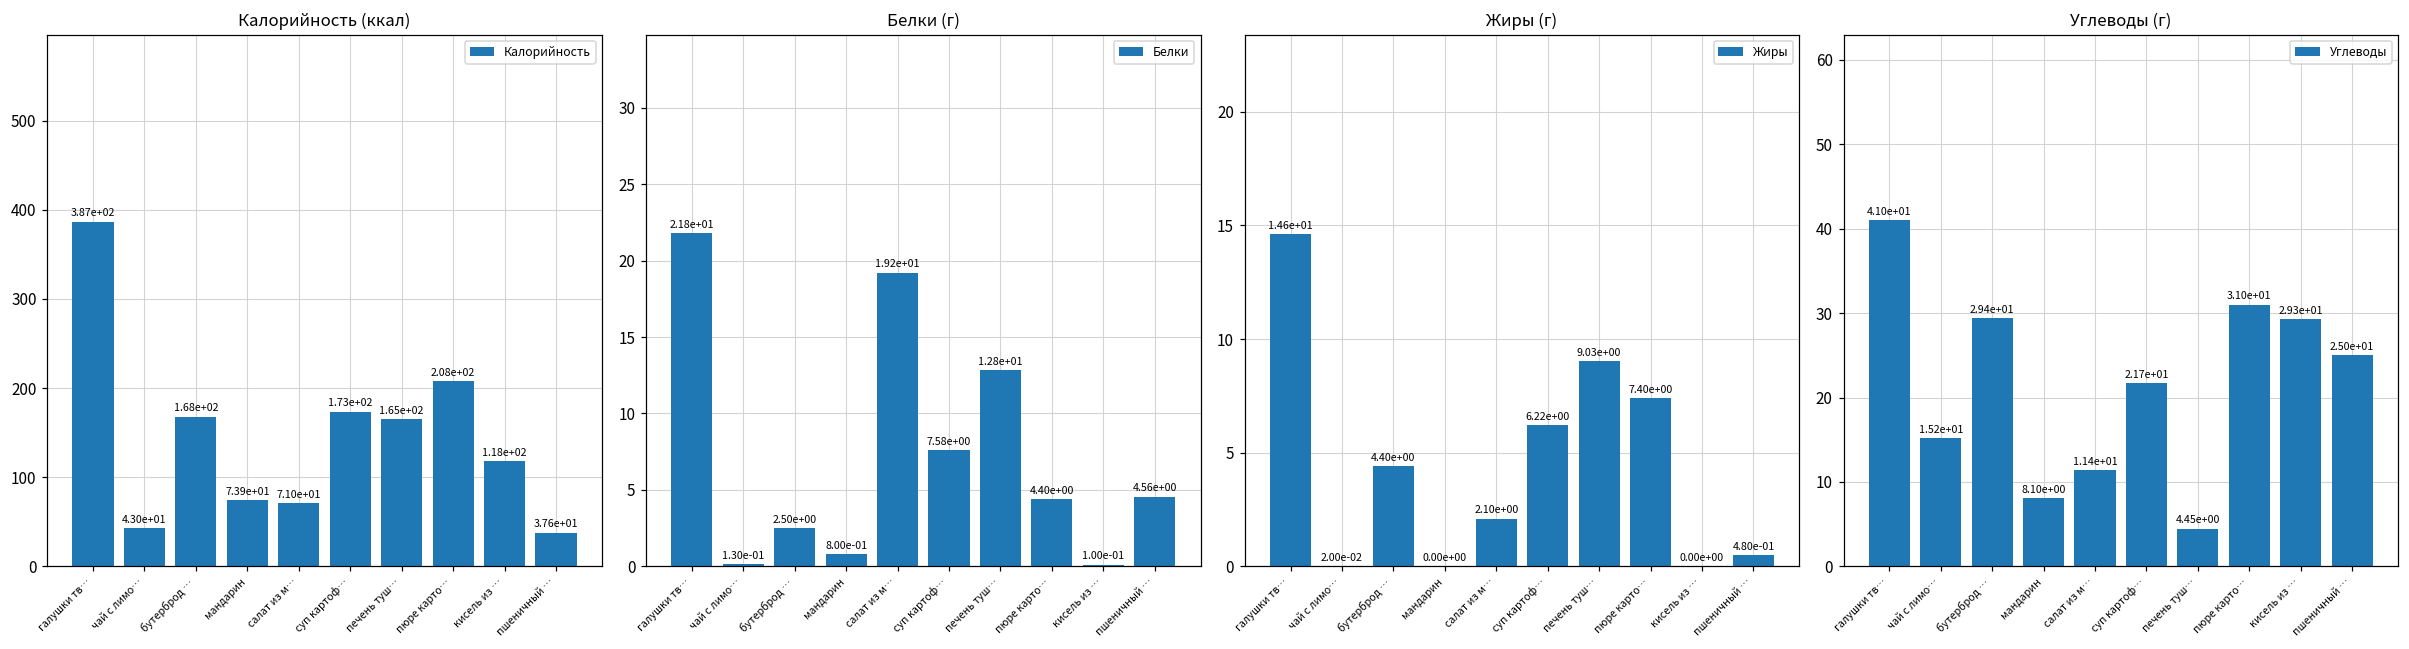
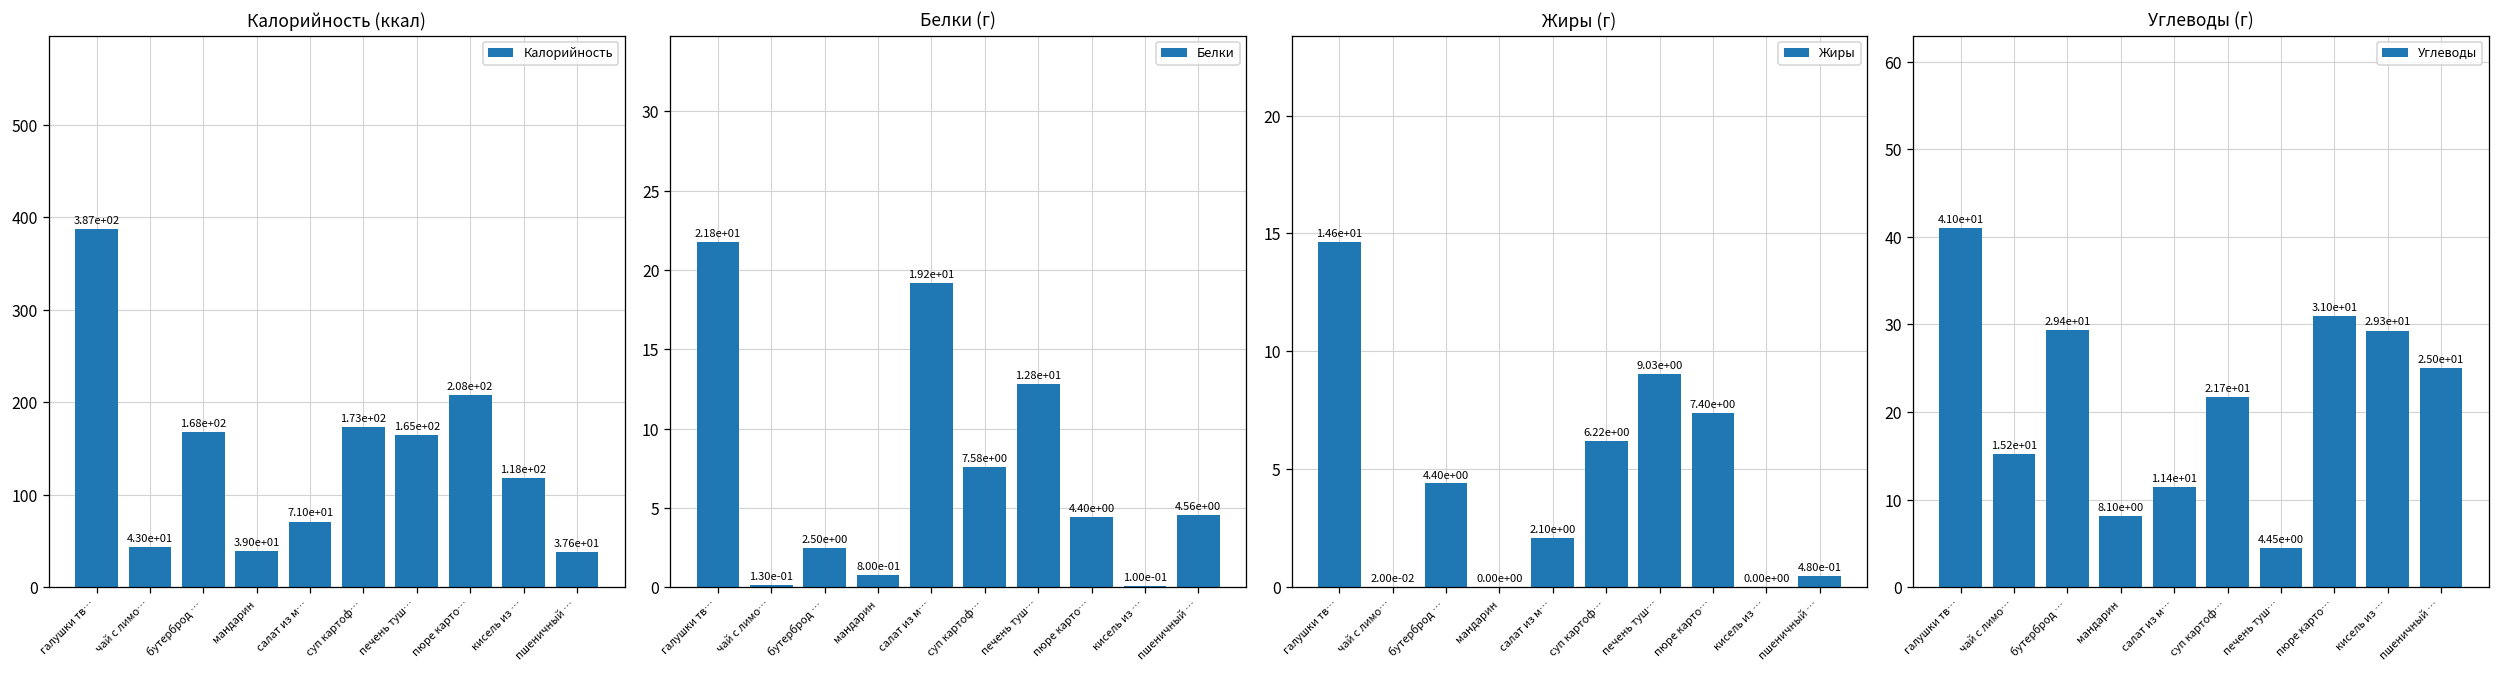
  {
    "Калорийность (ккал)": {
      "галушки тв…": "3.87e+02",
      "чай с лимо…": "4.30e+01",
      "бутерброд …": "1.68e+02",
-     "мандарин": "7.39e+01",
+     "мандарин": "3.90e+01",
      "салат из м…": "7.10e+01",
      "суп картоф…": "1.73e+02",
      "печень туш…": "1.65e+02",
      "пюре карто…": "2.08e+02",
      "кисель из …": "1.18e+02",
      "пшеничный …": "3.76e+01"
    },
    "Белки (г)": {
      "галушки тв…": "2.18e+01",
      "чай с лимо…": "1.30e-01",
      "бутерброд …": "2.50e+00",
      "мандарин": "8.00e-01",
      "салат из м…": "1.92e+01",
      "суп картоф…": "7.58e+00",
      "печень туш…": "1.28e+01",
      "пюре карто…": "4.40e+00",
      "кисель из …": "1.00e-01",
      "пшеничный …": "4.56e+00"
    },
    "Жиры (г)": {
      "галушки тв…": "1.46e+01",
      "чай с лимо…": "2.00e-02",
      "бутерброд …": "4.40e+00",
      "мандарин": "0.00e+00",
      "салат из м…": "2.10e+00",
      "суп картоф…": "6.22e+00",
      "печень туш…": "9.03e+00",
      "пюре карто…": "7.40e+00",
      "кисель из …": "0.00e+00",
      "пшеничный …": "4.80e-01"
    },
    "Углеводы (г)": {
      "галушки тв…": "4.10e+01",
      "чай с лимо…": "1.52e+01",
      "бутерброд …": "2.94e+01",
      "мандарин": "8.10e+00",
      "салат из м…": "1.14e+01",
      "суп картоф…": "2.17e+01",
      "печень туш…": "4.45e+00",
      "пюре карто…": "3.10e+01",
      "кисель из …": "2.93e+01",
      "пшеничный …": "2.50e+01"
    }
  }
